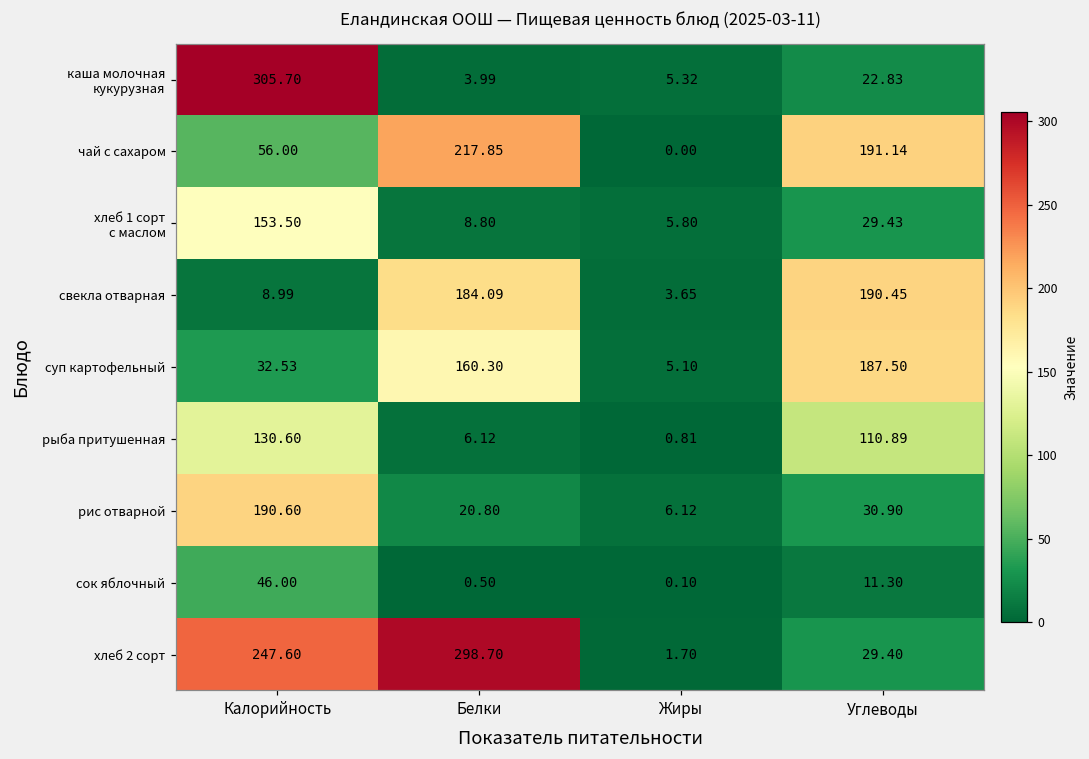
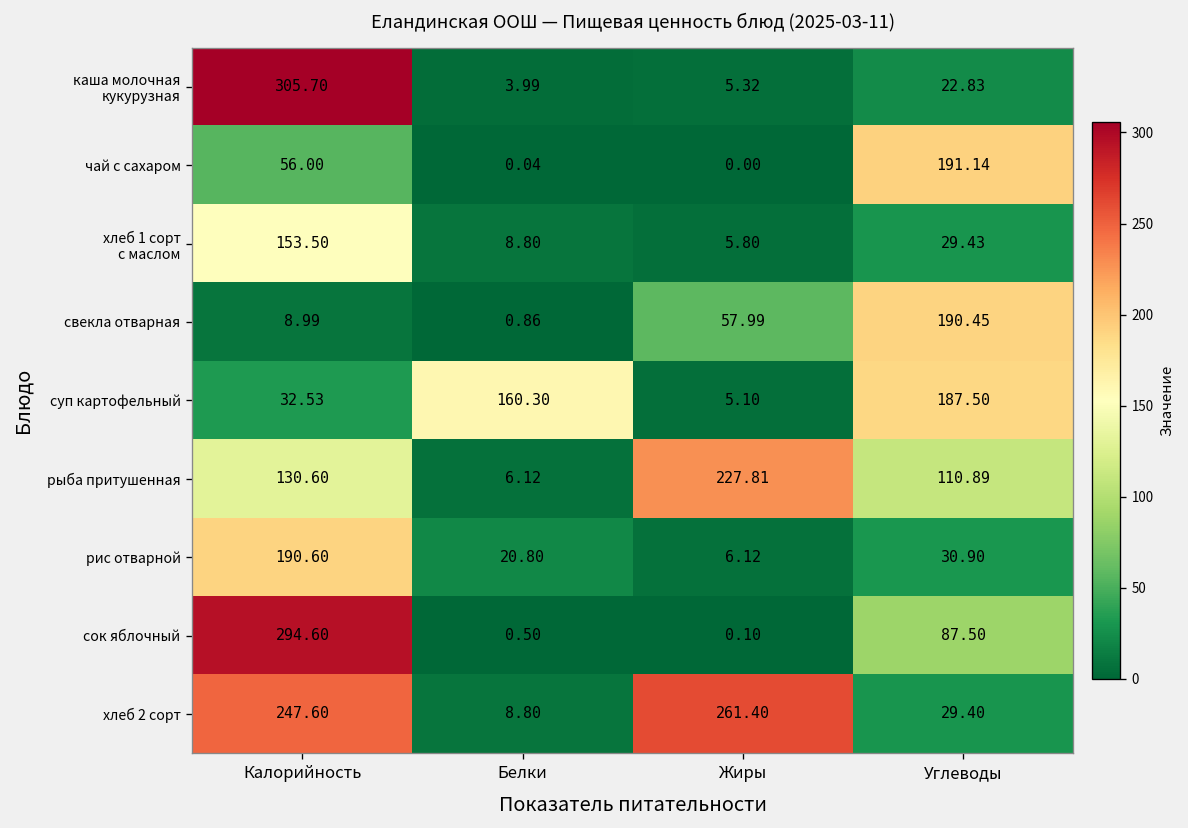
  {
    "каша молочная кукурузная": {
      "Калорийность": 305.70,
      "Белки": 3.99,
      "Жиры": 5.32,
      "Углеводы": 22.83
    },
    "чай с сахаром": {
      "Калорийность": 56.00,
-     "Белки": 217.85,
+     "Белки": 0.04,
      "Жиры": 0.00,
      "Углеводы": 191.14
    },
    "хлеб 1 сорт с маслом": {
      "Калорийность": 153.50,
      "Белки": 8.80,
      "Жиры": 5.80,
      "Углеводы": 29.43
    },
    "свекла отварная": {
      "Калорийность": 8.99,
-     "Белки": 184.09,
-     "Жиры": 3.65,
+     "Белки": 0.86,
+     "Жиры": 57.99,
      "Углеводы": 190.45
    },
    "суп картофельный": {
      "Калорийность": 32.53,
      "Белки": 160.30,
      "Жиры": 5.10,
      "Углеводы": 187.50
    },
    "рыба притушенная": {
      "Калорийность": 130.60,
      "Белки": 6.12,
-     "Жиры": 0.81,
+     "Жиры": 227.81,
      "Углеводы": 110.89
    },
    "рис отварной": {
      "Калорийность": 190.60,
      "Белки": 20.80,
      "Жиры": 6.12,
      "Углеводы": 30.90
    },
    "сок яблочный": {
-     "Калорийность": 46.00,
+     "Калорийность": 294.60,
      "Белки": 0.50,
      "Жиры": 0.10,
-     "Углеводы": 11.30
+     "Углеводы": 87.50
    },
    "хлеб 2 сорт": {
      "Калорийность": 247.60,
-     "Белки": 298.70,
-     "Жиры": 1.70,
+     "Белки": 8.80,
+     "Жиры": 261.40,
      "Углеводы": 29.40
    }
  }
